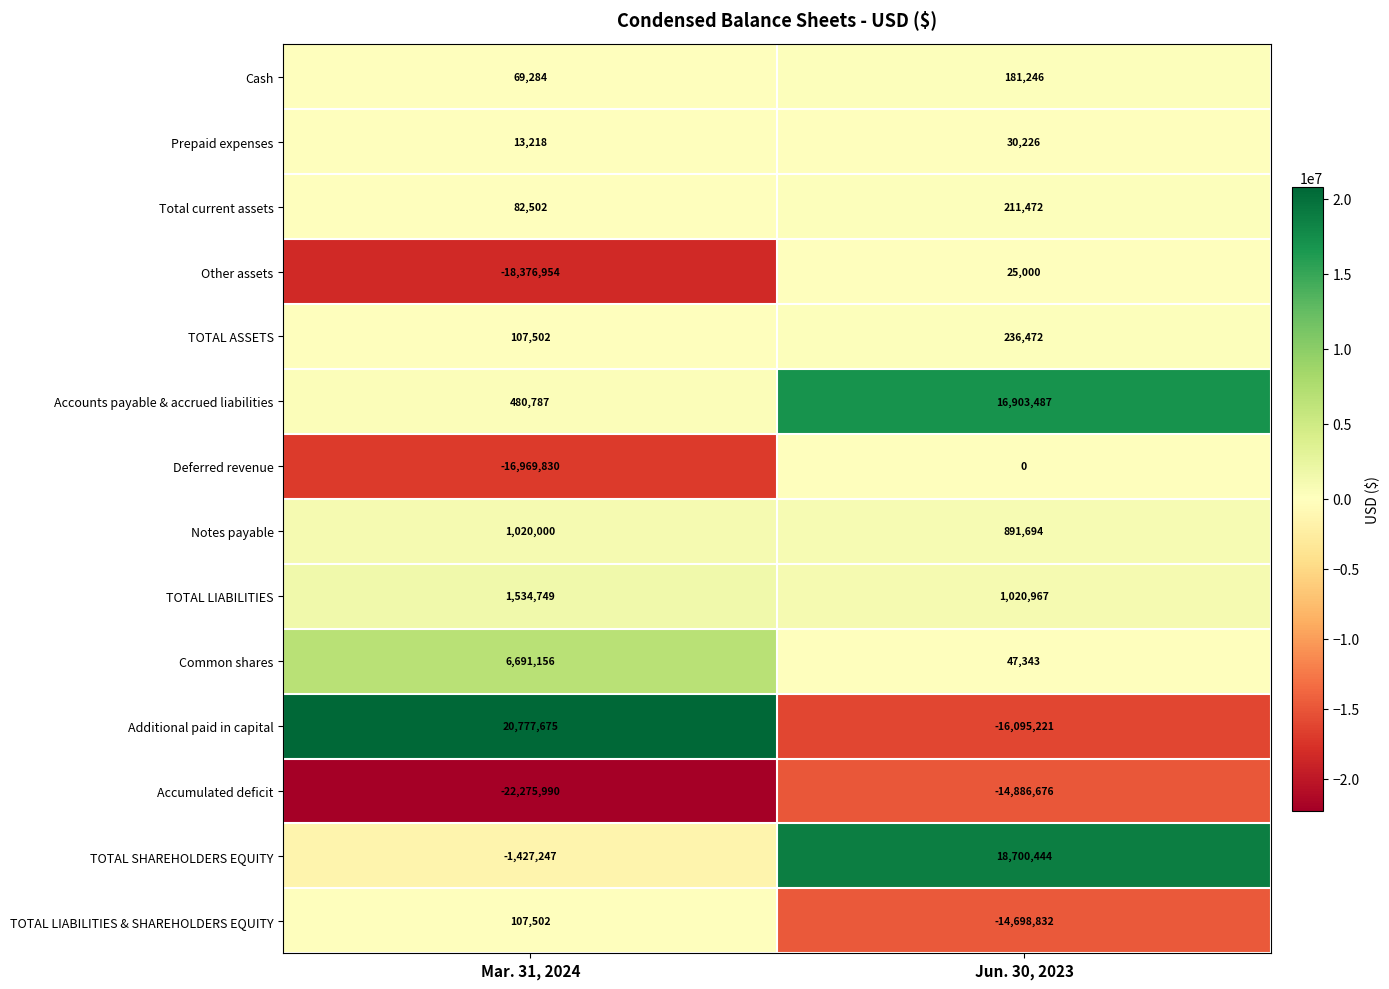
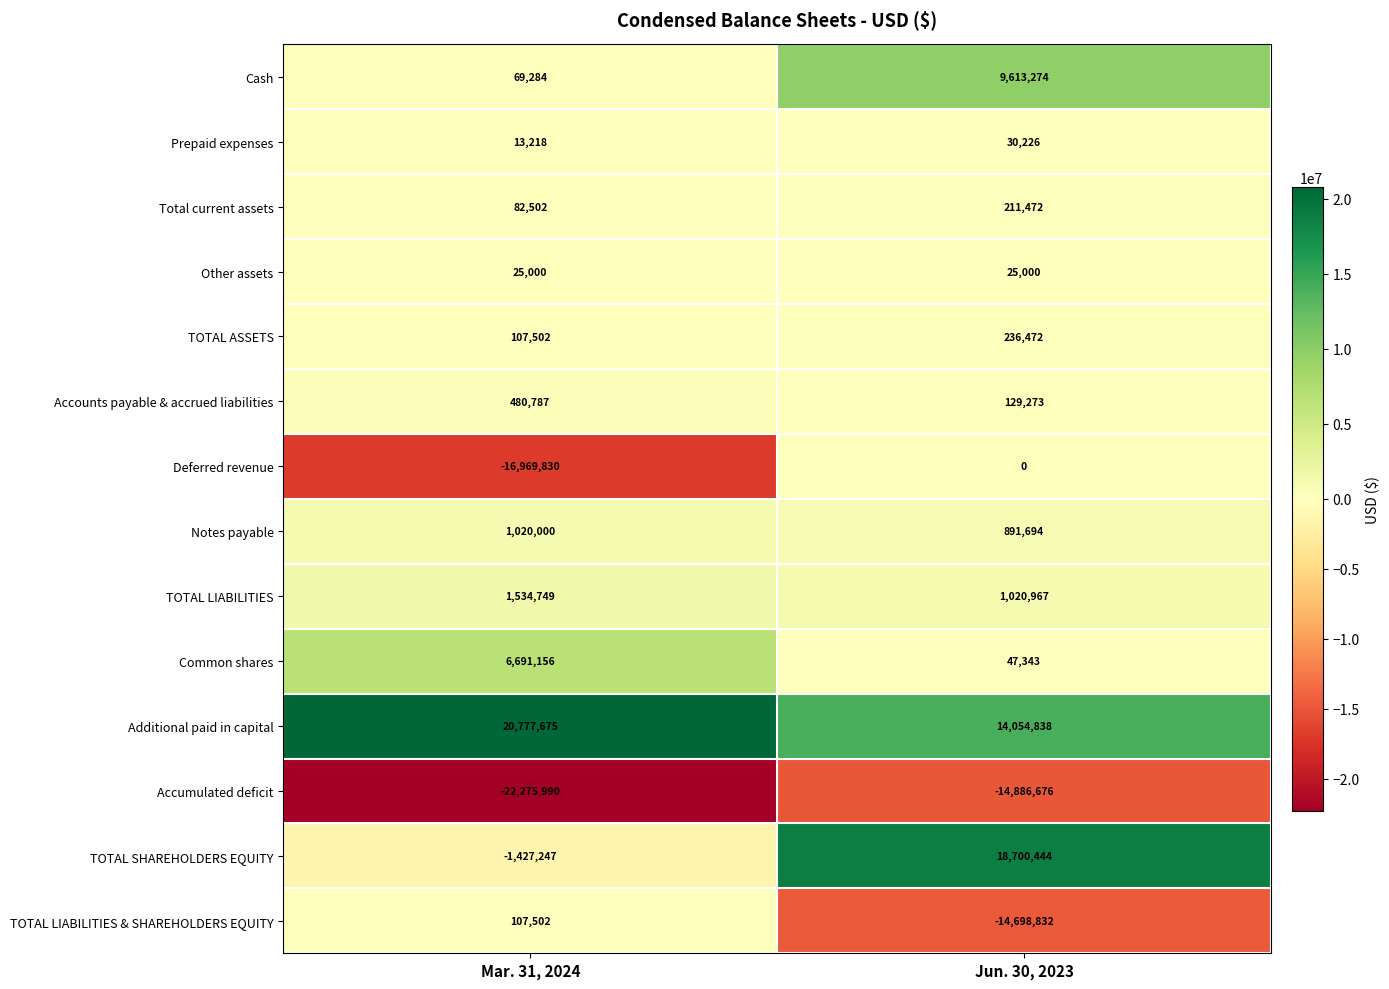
  {
    "Cash": {
      "Mar. 31, 2024": "69,284",
-     "Jun. 30, 2023": "181,246"
+     "Jun. 30, 2023": "9,613,274"
    },
    "Prepaid expenses": {
      "Mar. 31, 2024": "13,218",
      "Jun. 30, 2023": "30,226"
    },
    "Total current assets": {
      "Mar. 31, 2024": "82,502",
      "Jun. 30, 2023": "211,472"
    },
    "Other assets": {
-     "Mar. 31, 2024": "-18,376,954",
+     "Mar. 31, 2024": "25,000",
      "Jun. 30, 2023": "25,000"
    },
    "TOTAL ASSETS": {
      "Mar. 31, 2024": "107,502",
      "Jun. 30, 2023": "236,472"
    },
    "Accounts payable & accrued liabilities": {
      "Mar. 31, 2024": "480,787",
-     "Jun. 30, 2023": "16,903,487"
+     "Jun. 30, 2023": "129,273"
    },
    "Deferred revenue": {
      "Mar. 31, 2024": "-16,969,830",
      "Jun. 30, 2023": "0"
    },
    "Notes payable": {
      "Mar. 31, 2024": "1,020,000",
      "Jun. 30, 2023": "891,694"
    },
    "TOTAL LIABILITIES": {
      "Mar. 31, 2024": "1,534,749",
      "Jun. 30, 2023": "1,020,967"
    },
    "Common shares": {
      "Mar. 31, 2024": "6,691,156",
      "Jun. 30, 2023": "47,343"
    },
    "Additional paid in capital": {
      "Mar. 31, 2024": "20,777,675",
-     "Jun. 30, 2023": "-16,095,221"
+     "Jun. 30, 2023": "14,054,838"
    },
    "Accumulated deficit": {
      "Mar. 31, 2024": "-22,275,990",
      "Jun. 30, 2023": "-14,886,676"
    },
    "TOTAL SHAREHOLDERS EQUITY": {
      "Mar. 31, 2024": "-1,427,247",
      "Jun. 30, 2023": "18,700,444"
    },
    "TOTAL LIABILITIES & SHAREHOLDERS EQUITY": {
      "Mar. 31, 2024": "107,502",
      "Jun. 30, 2023": "-14,698,832"
    }
  }
